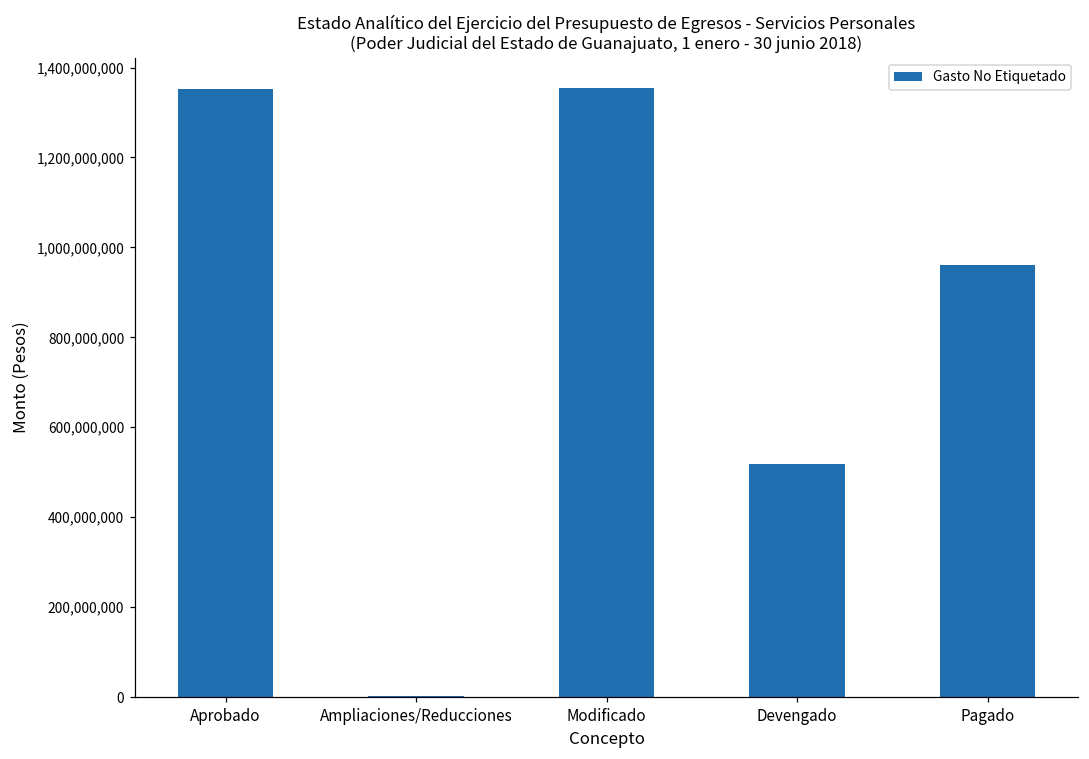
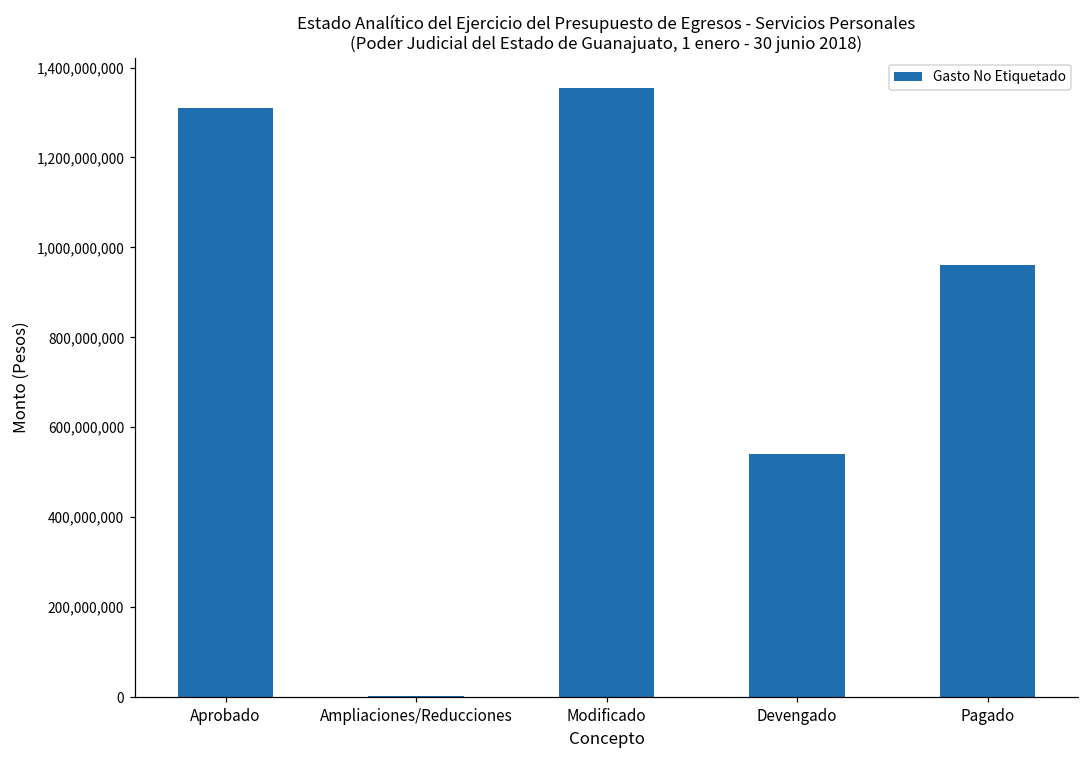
  {
-   "Aprobado": "1,350,000,000",
+   "Aprobado": "1,310,000,000",
    "Modificado": "1,350,000,000",
-   "Devengado": "520,000,000",
+   "Devengado": "540,000,000",
    "Pagado": "960,000,000"
  }
